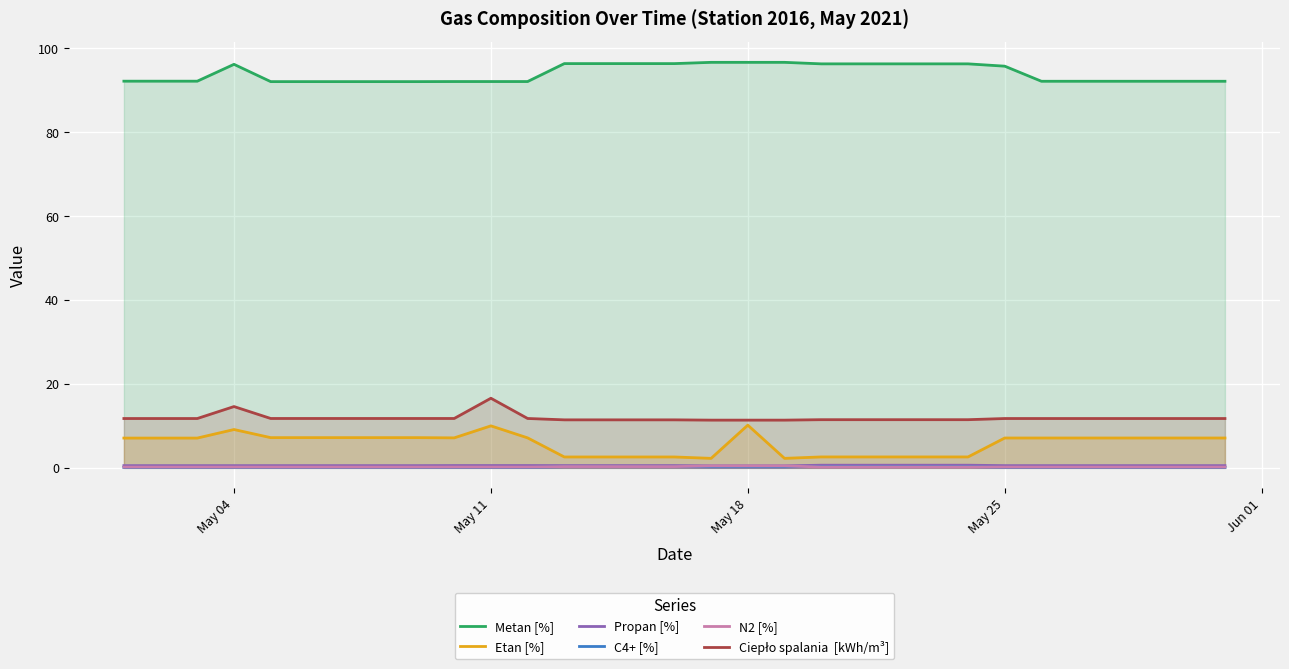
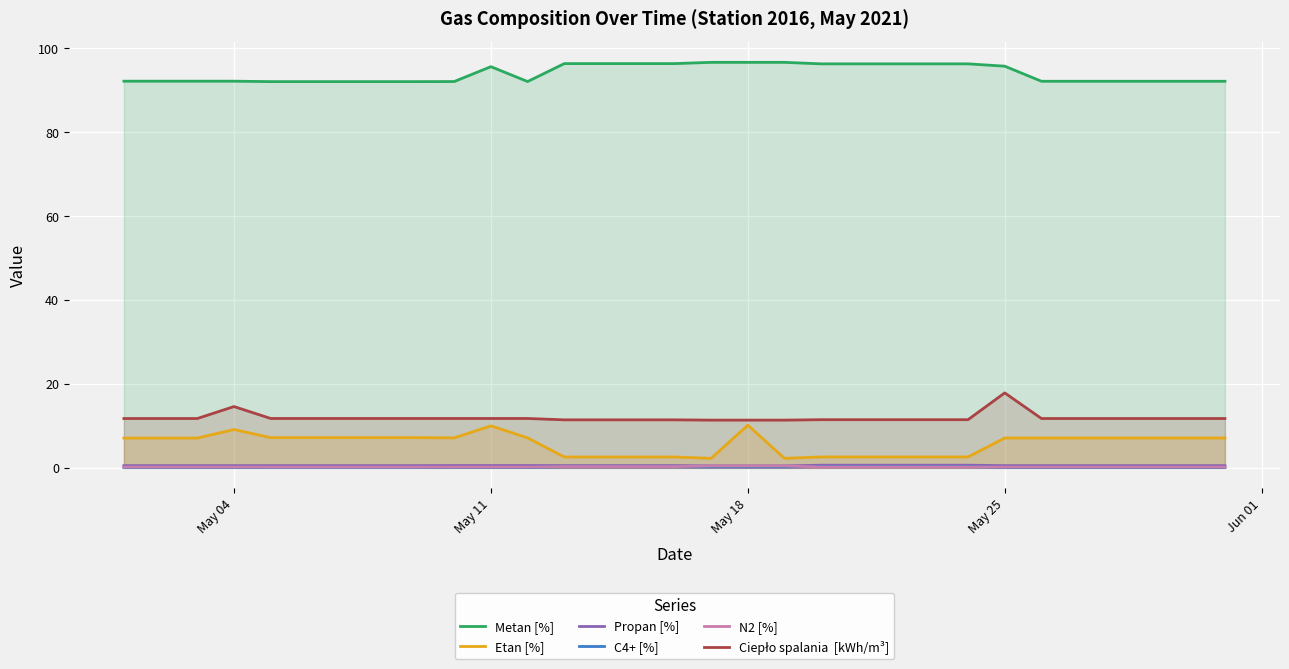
  {
    "Metan [%]": {
-     "May 04": 96,
-     "May 11": 92,
+     "May 04": 92,
+     "May 11": 96,
      "May 18": 97,
      "May 25": 96
    },
    "Etan [%]": {
      "May 04": 9,
      "May 11": 10,
      "May 18": 10,
      "May 25": 7
    },
    "Ciepło spalania [kWh/m³]": {
      "May 04": 15,
-     "May 11": 17,
+     "May 11": 12,
      "May 18": 11,
-     "May 25": 12
+     "May 25": 18
    }
  }
